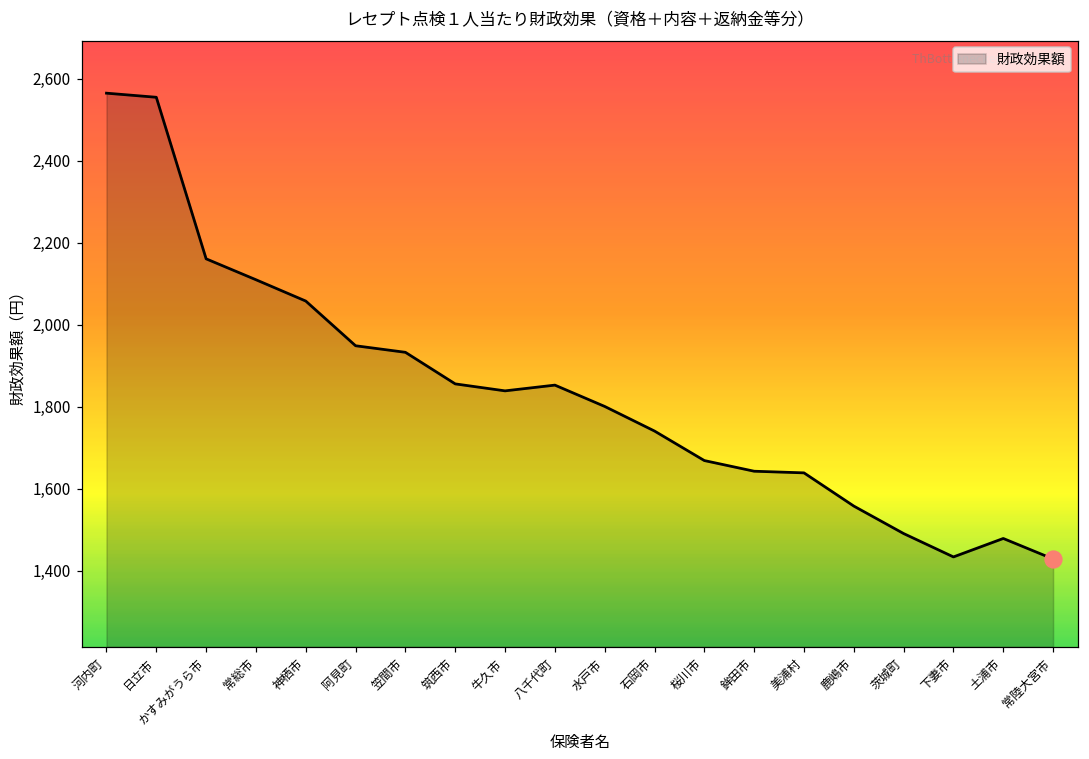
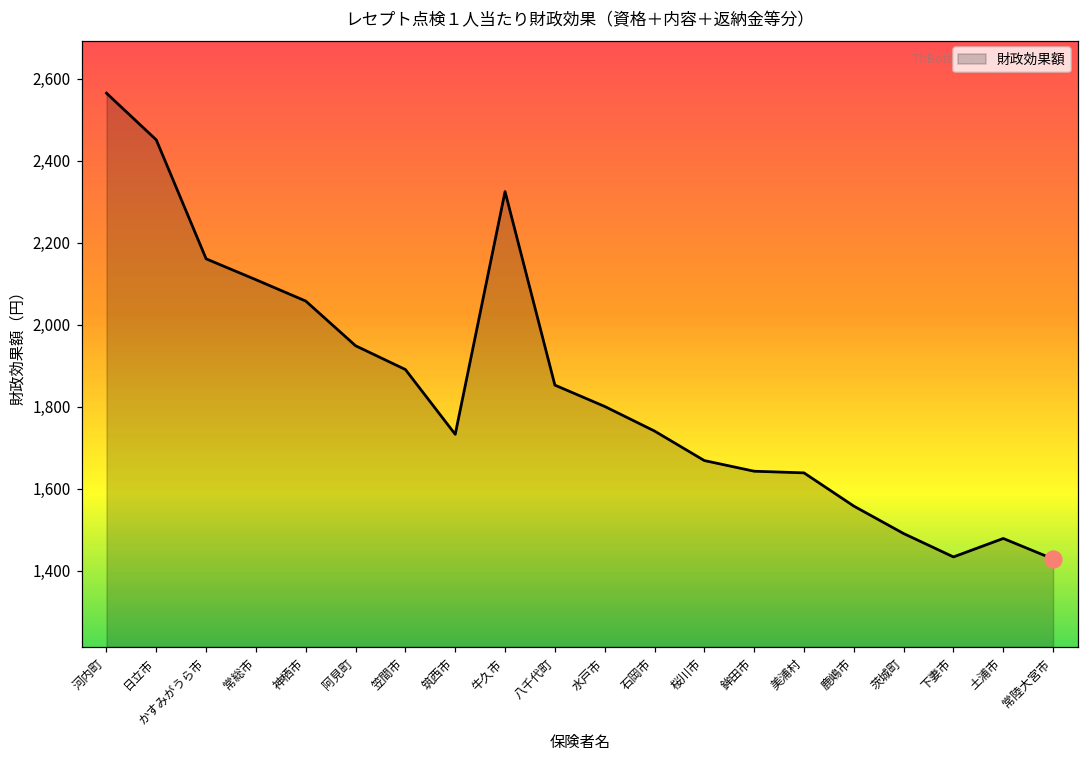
  {
    "財政効果額": {
      "河内町": "2,570",
-     "日立市": "2,560",
+     "日立市": "2,450",
      "かすみがうら市": "2,160",
      "常総市": "2,110",
      "神栖市": "2,060",
      "阿見町": "1,950",
-     "笠間市": "1,930",
-     "筑西市": "1,860",
-     "牛久市": "1,840",
+     "笠間市": "1,890",
+     "筑西市": "1,730",
+     "牛久市": "2,330",
      "八千代町": "1,850",
      "水戸市": "1,800",
      "石岡市": "1,740",
      "桜川市": "1,670",
      "鉾田市": "1,640",
      "美浦村": "1,640",
      "鹿嶋市": "1,560",
      "茨城町": "1,490",
      "下妻市": "1,430",
      "土浦市": "1,480"
    }
  }
